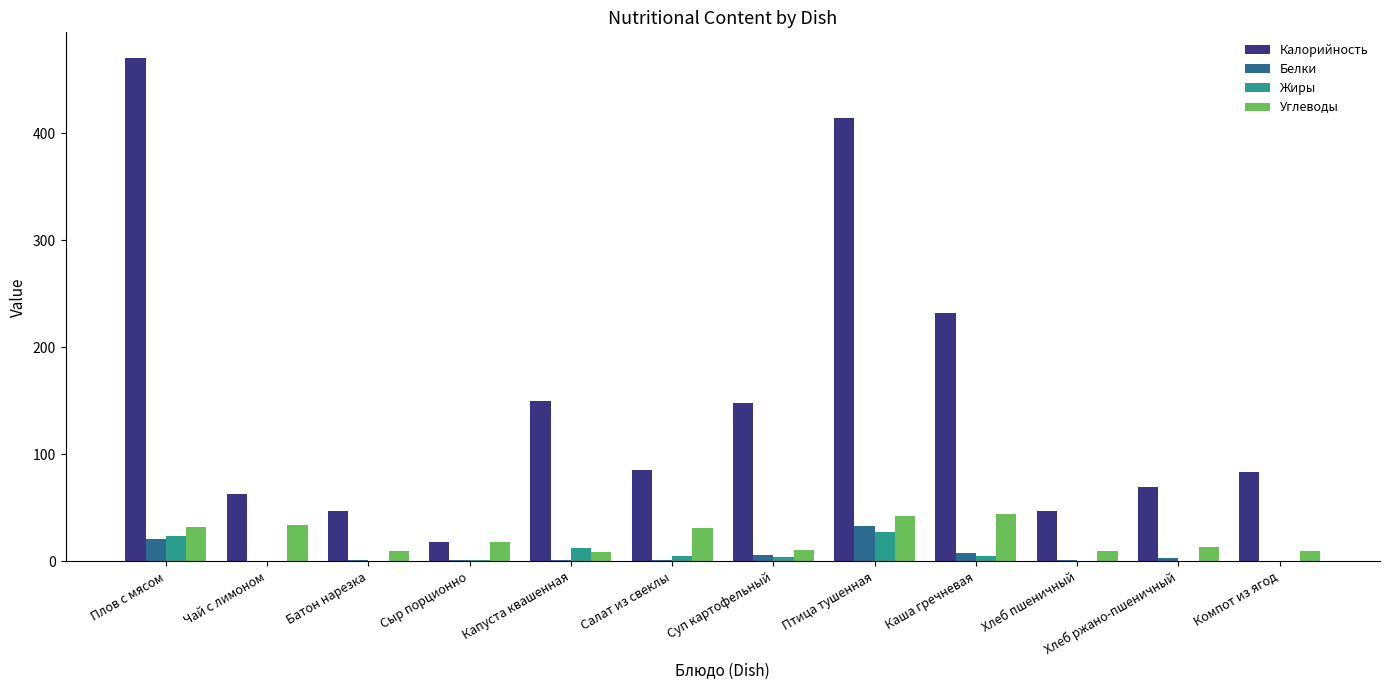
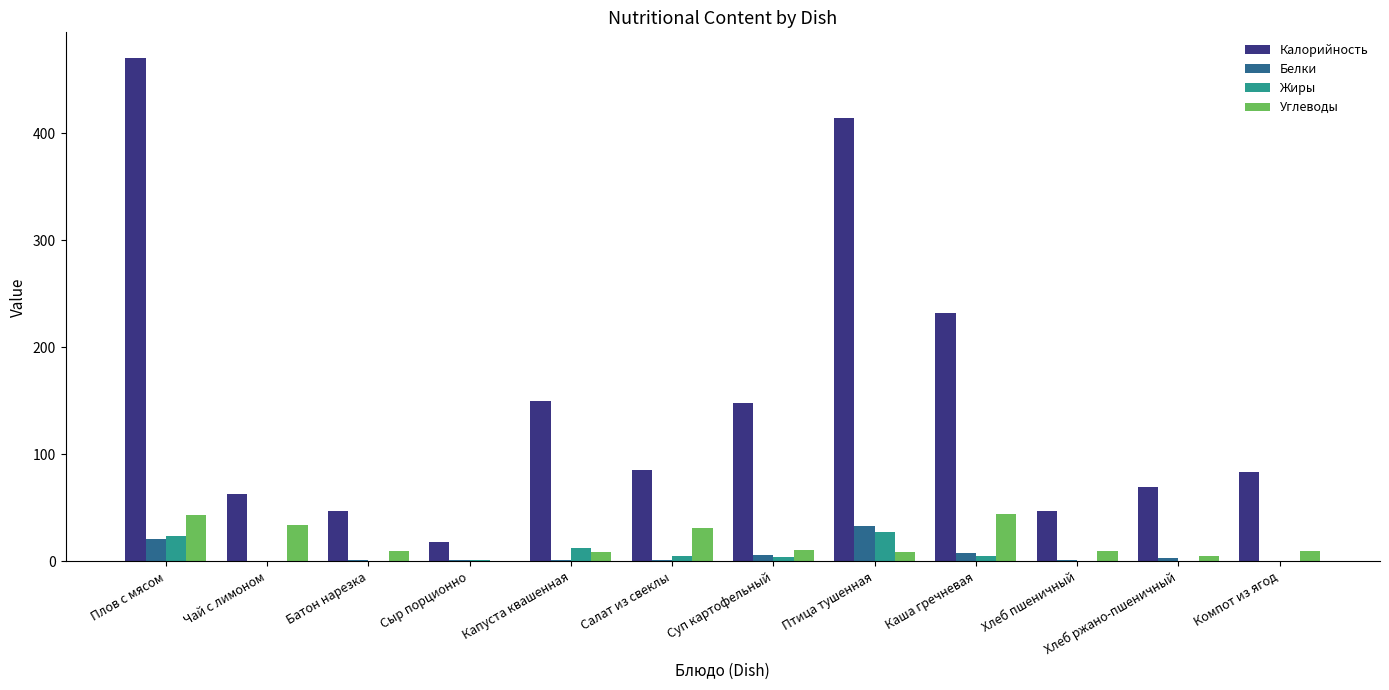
  {
    "Углеводы": {
-     "Плов с мясом": 33,
+     "Плов с мясом": 43,
      "Чай с лимоном": 34,
      "Батон нарезка": 10,
-     "Сыр порционно": 18,
+     "Сыр порционно": 0,
      "Капуста квашенная": 9,
      "Салат из свеклы": 31,
      "Суп картофельный": 11,
-     "Птица тушенная": 42,
+     "Птица тушенная": 9,
      "Каша гречневая": 44,
      "Хлеб пшеничный": 10,
-     "Хлеб ржано-пшеничный": 14,
+     "Хлеб ржано-пшеничный": 5,
      "Компот из ягод": 10
    }
  }
